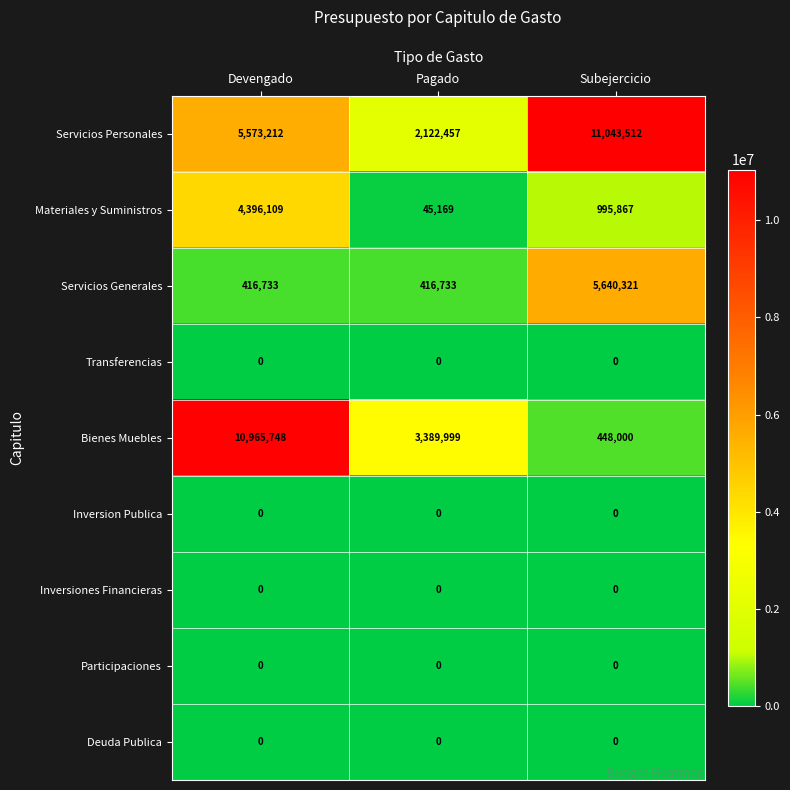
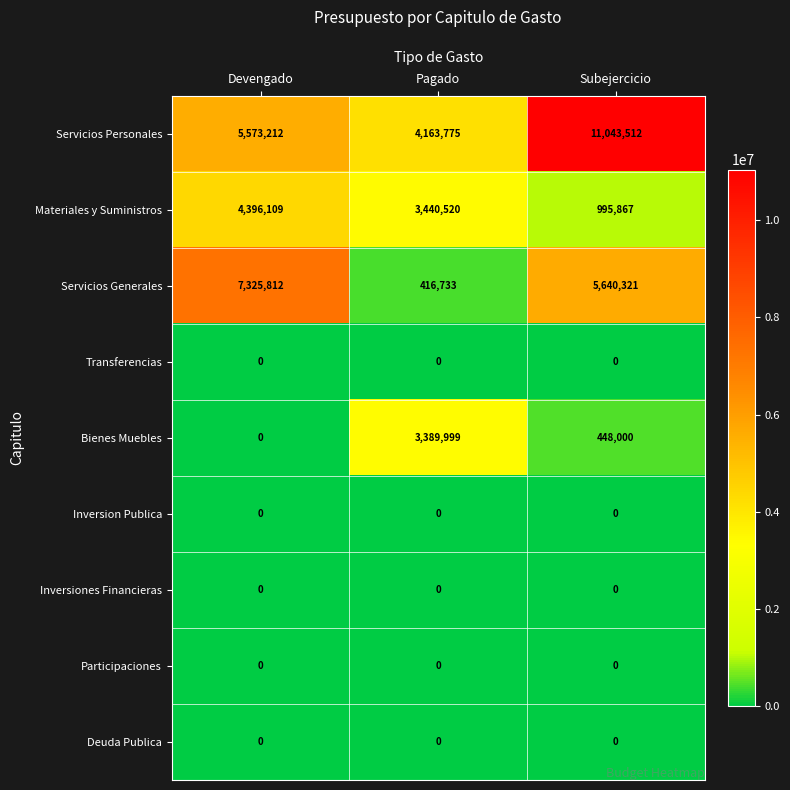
  {
    "Servicios Personales": {
      "Devengado": "5,573,212",
-     "Pagado": "2,122,457",
+     "Pagado": "4,163,775",
      "Subejercicio": "11,043,512"
    },
    "Materiales y Suministros": {
      "Devengado": "4,396,109",
-     "Pagado": "45,169",
+     "Pagado": "3,440,520",
      "Subejercicio": "995,867"
    },
    "Servicios Generales": {
-     "Devengado": "416,733",
+     "Devengado": "7,325,812",
      "Pagado": "416,733",
      "Subejercicio": "5,640,321"
    },
    "Transferencias": {
      "Devengado": "0",
      "Pagado": "0",
      "Subejercicio": "0"
    },
    "Bienes Muebles": {
-     "Devengado": "10,965,748",
+     "Devengado": "0",
      "Pagado": "3,389,999",
      "Subejercicio": "448,000"
    },
    "Inversion Publica": {
      "Devengado": "0",
      "Pagado": "0",
      "Subejercicio": "0"
    },
    "Inversiones Financieras": {
      "Devengado": "0",
      "Pagado": "0",
      "Subejercicio": "0"
    },
    "Participaciones": {
      "Devengado": "0",
      "Pagado": "0",
      "Subejercicio": "0"
    },
    "Deuda Publica": {
      "Devengado": "0",
      "Pagado": "0"
    }
  }
